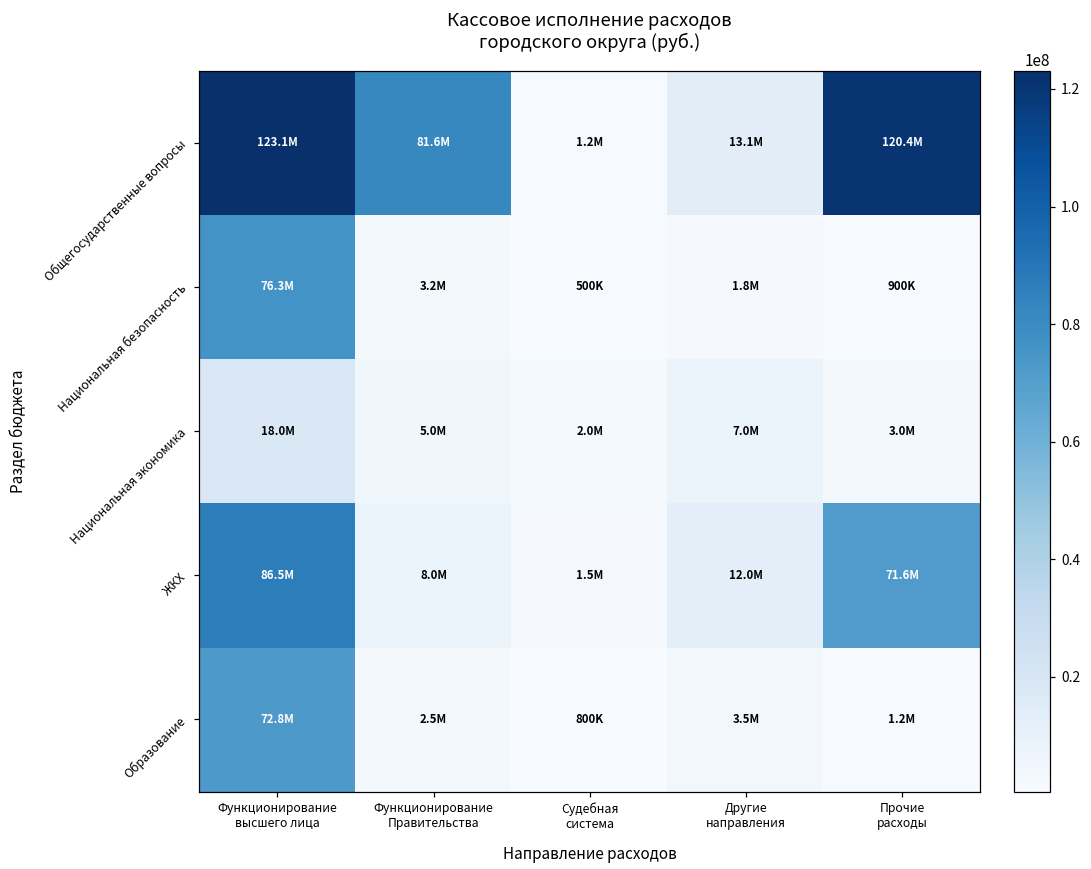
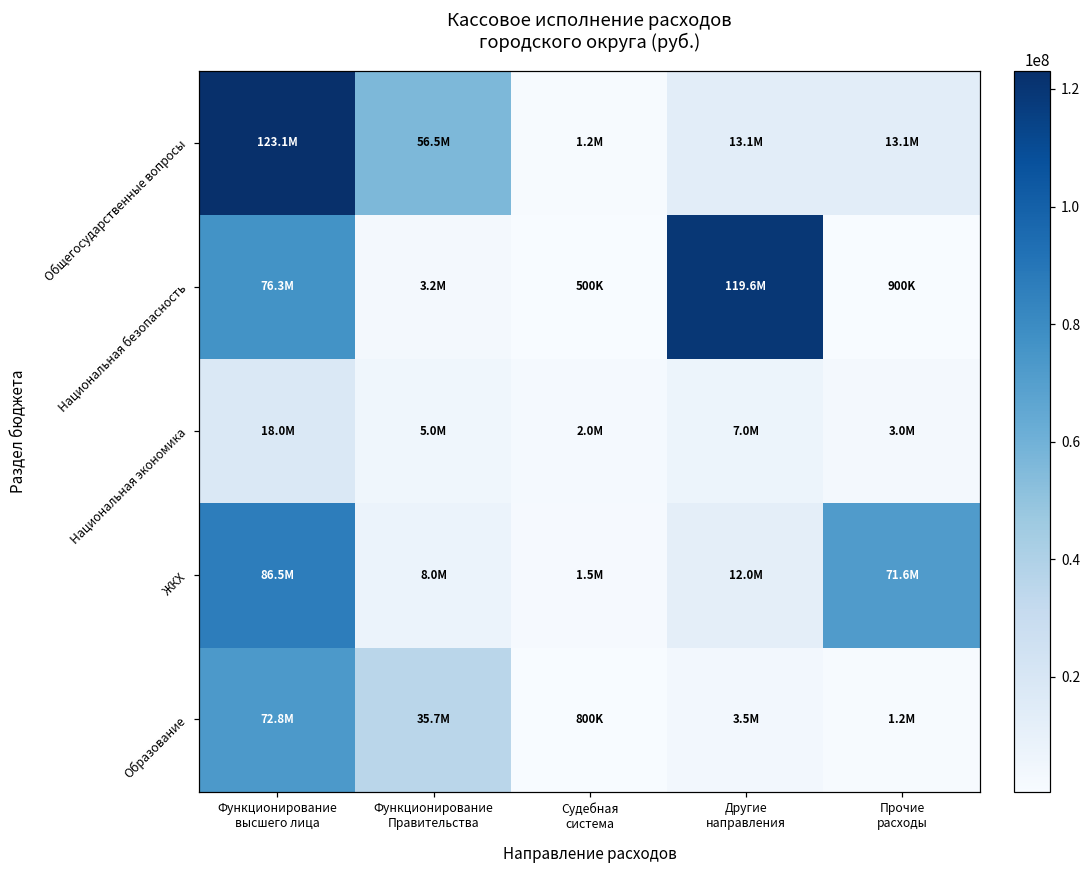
  {
    "Общегосударственные вопросы": {
      "Функционирование высшего лица": "123.1M",
-     "Функционирование Правительства": "81.6M",
+     "Функционирование Правительства": "56.5M",
      "Судебная система": "1.2M",
      "Другие направления": "13.1M",
-     "Прочие расходы": "120.4M"
+     "Прочие расходы": "13.1M"
    },
    "Национальная безопасность": {
      "Функционирование высшего лица": "76.3M",
      "Функционирование Правительства": "3.2M",
      "Судебная система": "500K",
-     "Другие направления": "1.8M",
+     "Другие направления": "119.6M",
      "Прочие расходы": "900K"
    },
    "Национальная экономика": {
      "Функционирование высшего лица": "18.0M",
      "Функционирование Правительства": "5.0M",
      "Судебная система": "2.0M",
      "Другие направления": "7.0M",
      "Прочие расходы": "3.0M"
    },
    "ЖКХ": {
      "Функционирование высшего лица": "86.5M",
      "Функционирование Правительства": "8.0M",
      "Судебная система": "1.5M",
      "Другие направления": "12.0M",
      "Прочие расходы": "71.6M"
    },
    "Образование": {
      "Функционирование высшего лица": "72.8M",
-     "Функционирование Правительства": "2.5M",
+     "Функционирование Правительства": "35.7M",
      "Судебная система": "800K",
      "Другие направления": "3.5M",
      "Прочие расходы": "1.2M"
    }
  }
